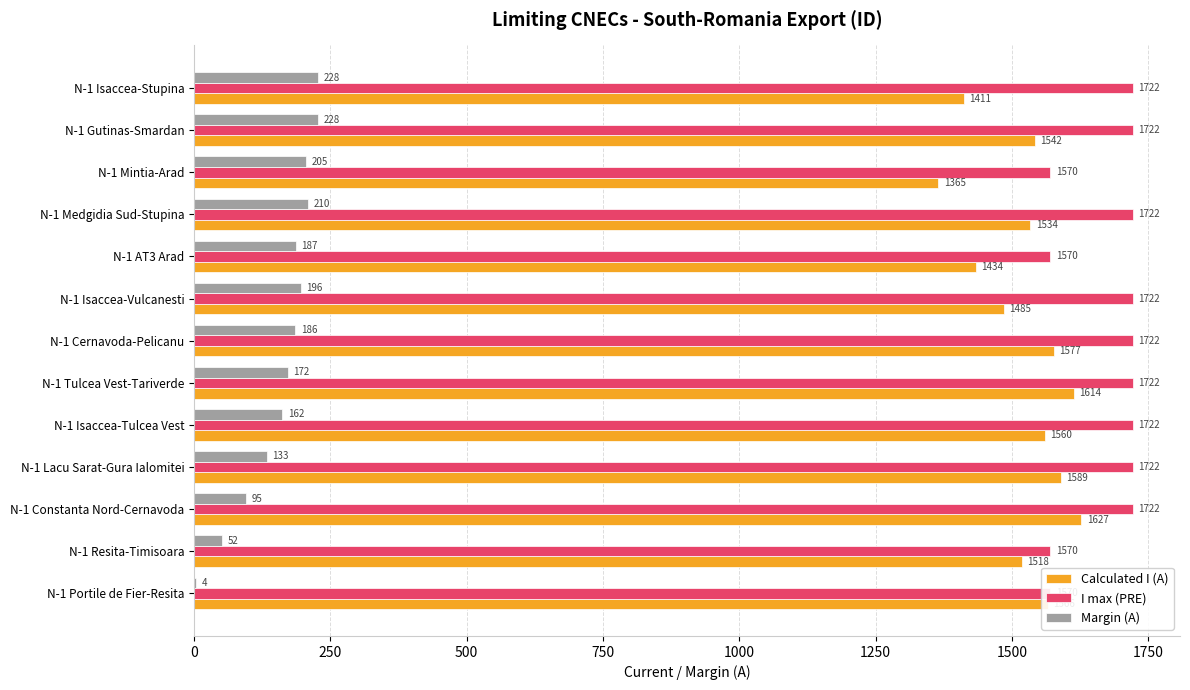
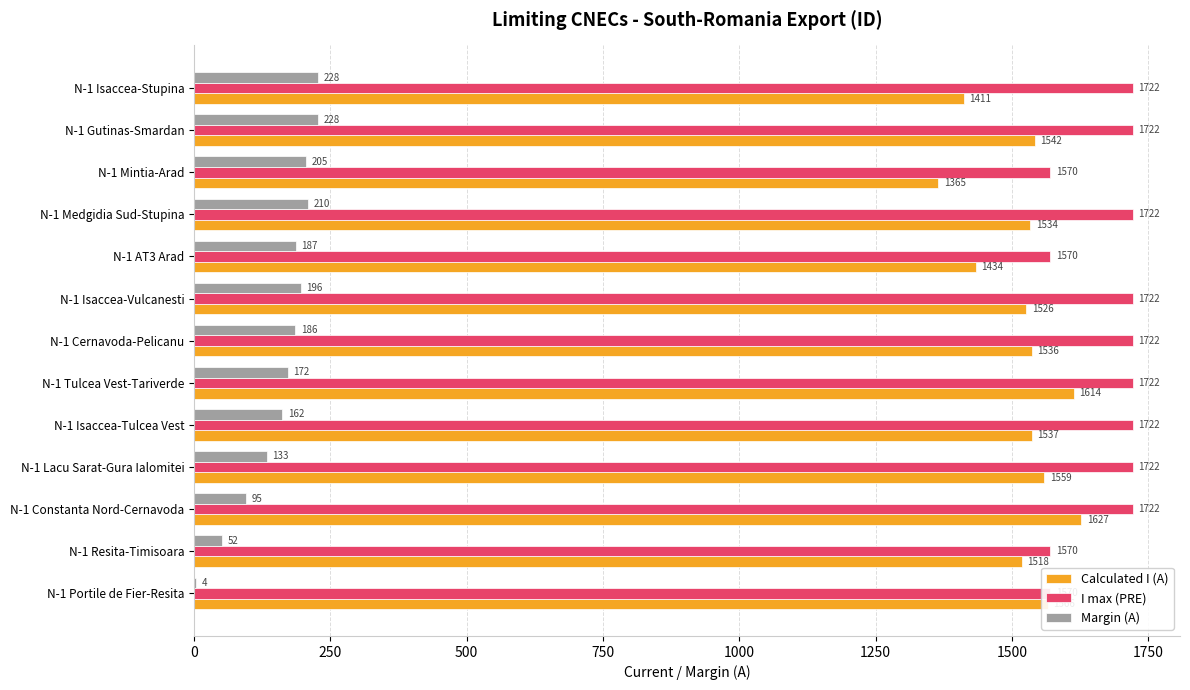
  {
    "Calculated I (A)": {
      "N-1 Isaccea-Stupina": 1411,
      "N-1 Gutinas-Smardan": 1542,
      "N-1 Mintia-Arad": 1365,
      "N-1 Medgidia Sud-Stupina": 1534,
      "N-1 AT3 Arad": 1434,
-     "N-1 Isaccea-Vulcanesti": 1485,
-     "N-1 Cernavoda-Pelicanu": 1577,
+     "N-1 Isaccea-Vulcanesti": 1526,
+     "N-1 Cernavoda-Pelicanu": 1536,
      "N-1 Tulcea Vest-Tariverde": 1614,
-     "N-1 Isaccea-Tulcea Vest": 1560,
-     "N-1 Lacu Sarat-Gura Ialomitei": 1589,
+     "N-1 Isaccea-Tulcea Vest": 1537,
+     "N-1 Lacu Sarat-Gura Ialomitei": 1559,
      "N-1 Constanta Nord-Cernavoda": 1627,
      "N-1 Resita-Timisoara": 1518
    },
    "I max (PRE)": {
      "N-1 Isaccea-Stupina": 1722,
      "N-1 Gutinas-Smardan": 1722,
      "N-1 Mintia-Arad": 1570,
      "N-1 Medgidia Sud-Stupina": 1722,
      "N-1 AT3 Arad": 1570,
      "N-1 Isaccea-Vulcanesti": 1722,
      "N-1 Cernavoda-Pelicanu": 1722,
      "N-1 Tulcea Vest-Tariverde": 1722,
      "N-1 Isaccea-Tulcea Vest": 1722,
      "N-1 Lacu Sarat-Gura Ialomitei": 1722,
      "N-1 Constanta Nord-Cernavoda": 1722,
      "N-1 Resita-Timisoara": 1570
    },
    "Margin (A)": {
      "N-1 Isaccea-Stupina": 228,
      "N-1 Gutinas-Smardan": 228,
      "N-1 Mintia-Arad": 205,
      "N-1 Medgidia Sud-Stupina": 210,
      "N-1 AT3 Arad": 187,
      "N-1 Isaccea-Vulcanesti": 196,
      "N-1 Cernavoda-Pelicanu": 186,
      "N-1 Tulcea Vest-Tariverde": 172,
      "N-1 Isaccea-Tulcea Vest": 162,
      "N-1 Lacu Sarat-Gura Ialomitei": 133,
      "N-1 Constanta Nord-Cernavoda": 95,
      "N-1 Resita-Timisoara": 52,
      "N-1 Portile de Fier-Resita": 4
    }
  }
